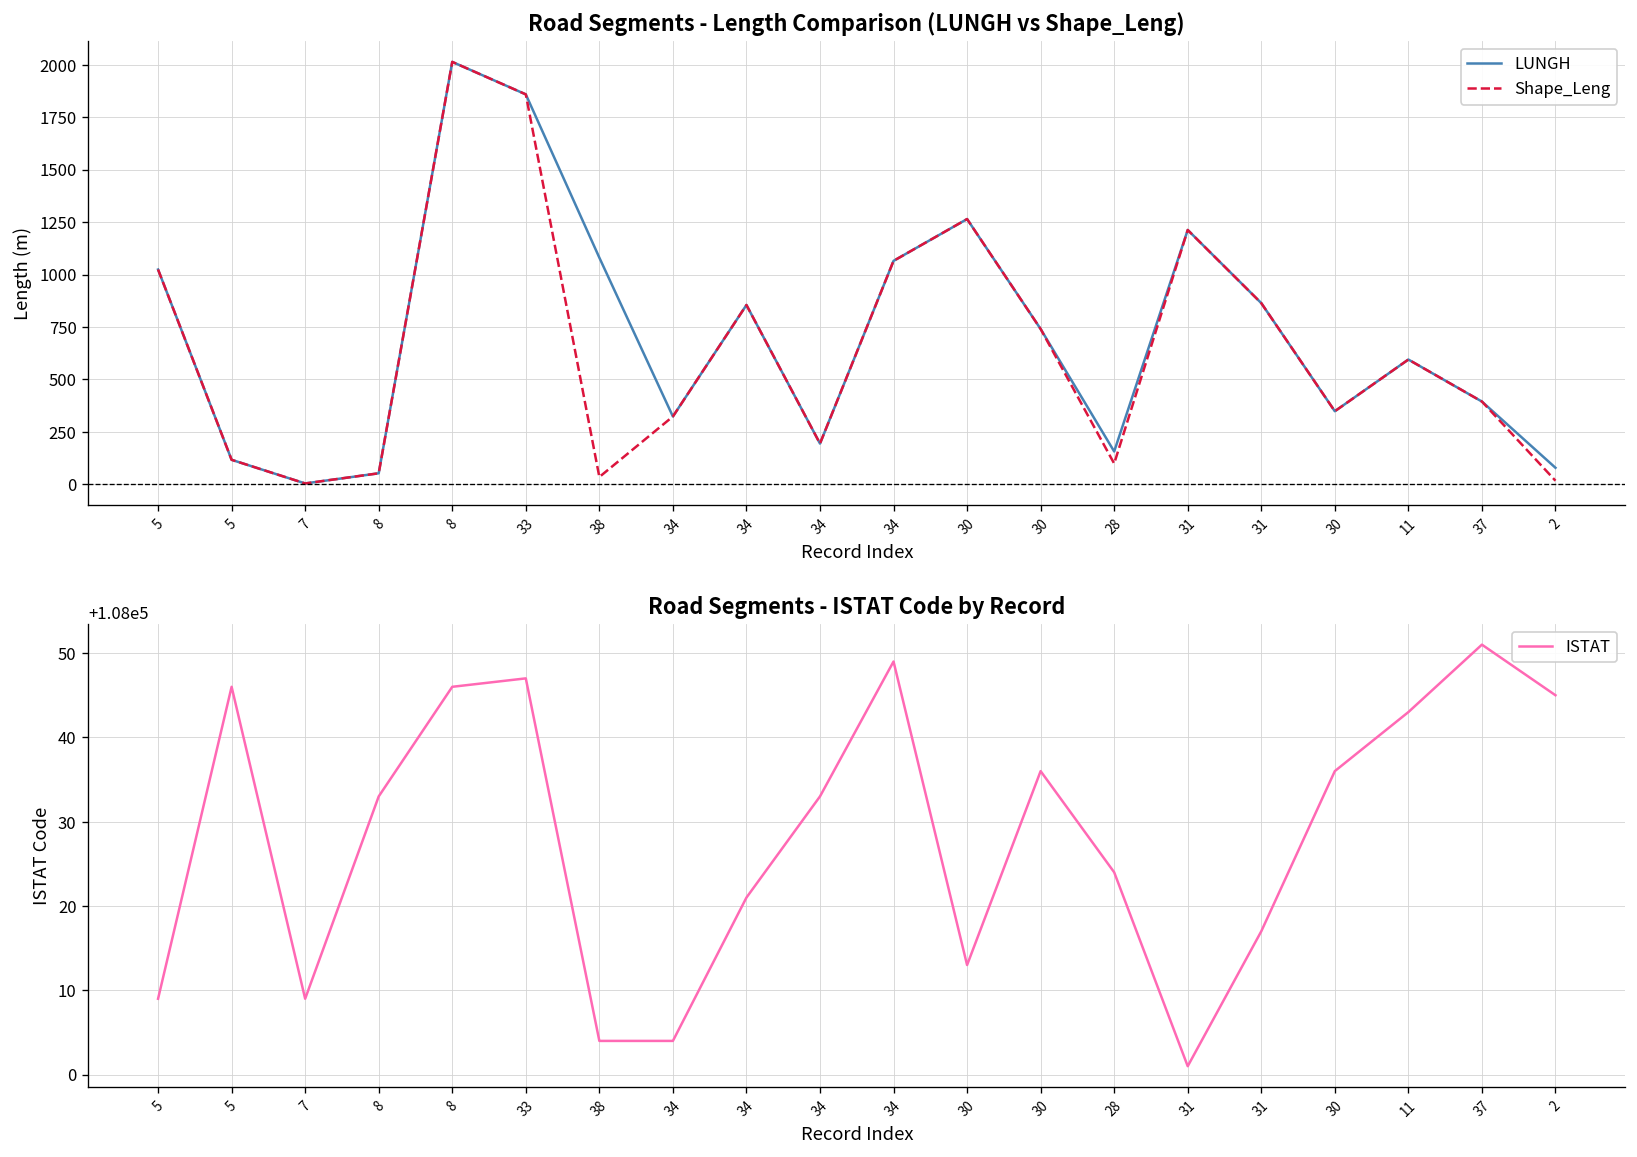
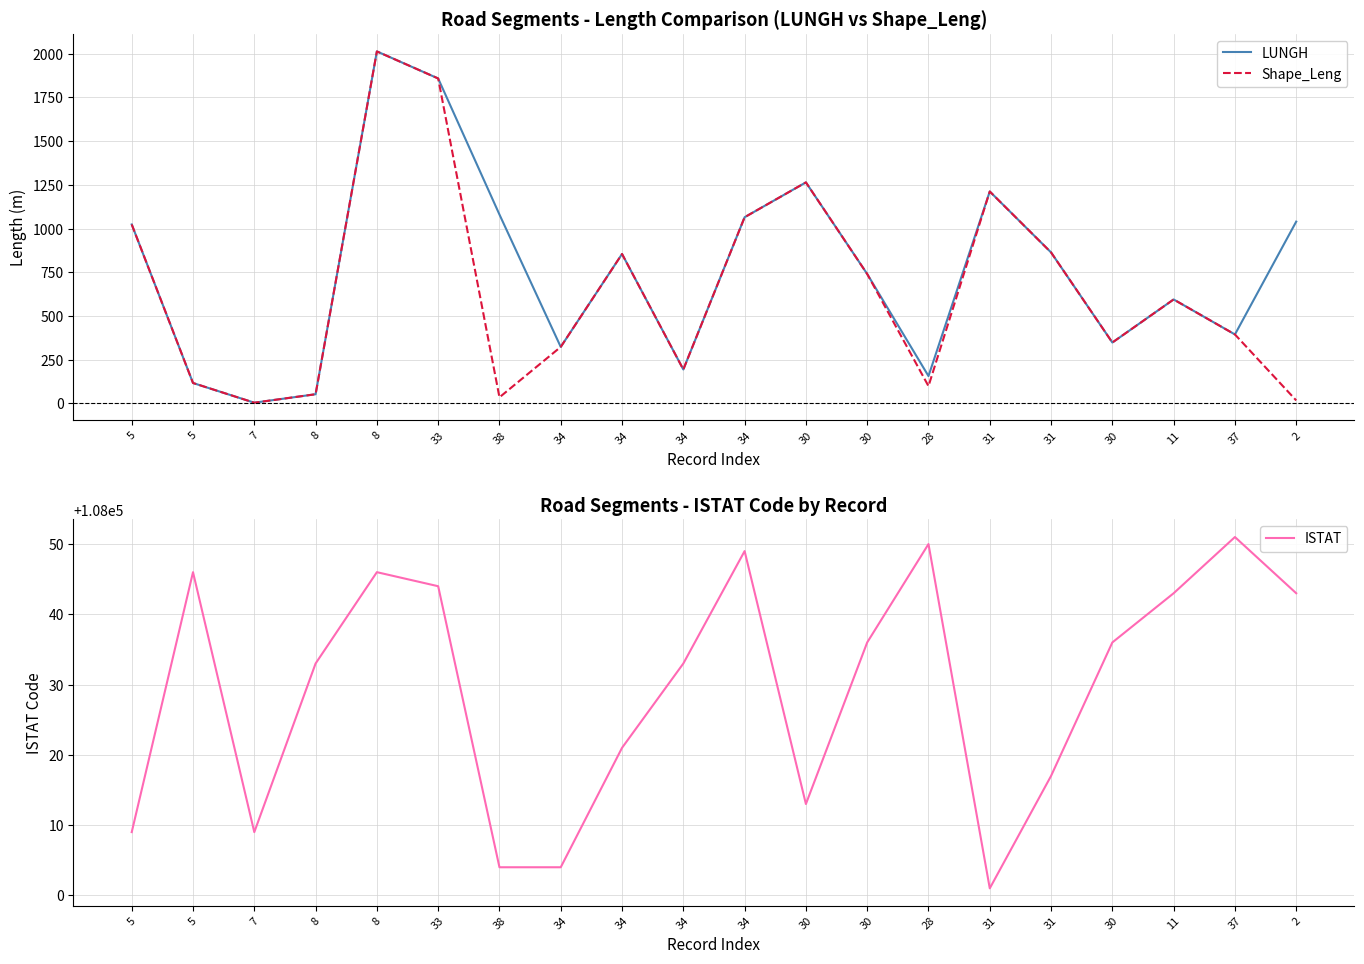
  {
    "Road Segments - Length Comparison (LUNGH vs Shape_Leng)": {
      "LUNGH": {
        "38": 1080,
        "28": 160,
-       "2": 80
+       "2": 1040
      },
      "Shape_Leng": {
        "38": 30,
        "28": 100,
        "2": 20
      }
    },
    "Road Segments - ISTAT Code by Record": {
      "7": 108009,
-     "33": 108047,
+     "33": 108044,
      "38": 108004,
-     "28": 108024,
+     "28": 108050,
      "11": 108043,
      "37": 108051,
-     "2": 108045
+     "2": 108043
    }
  }
